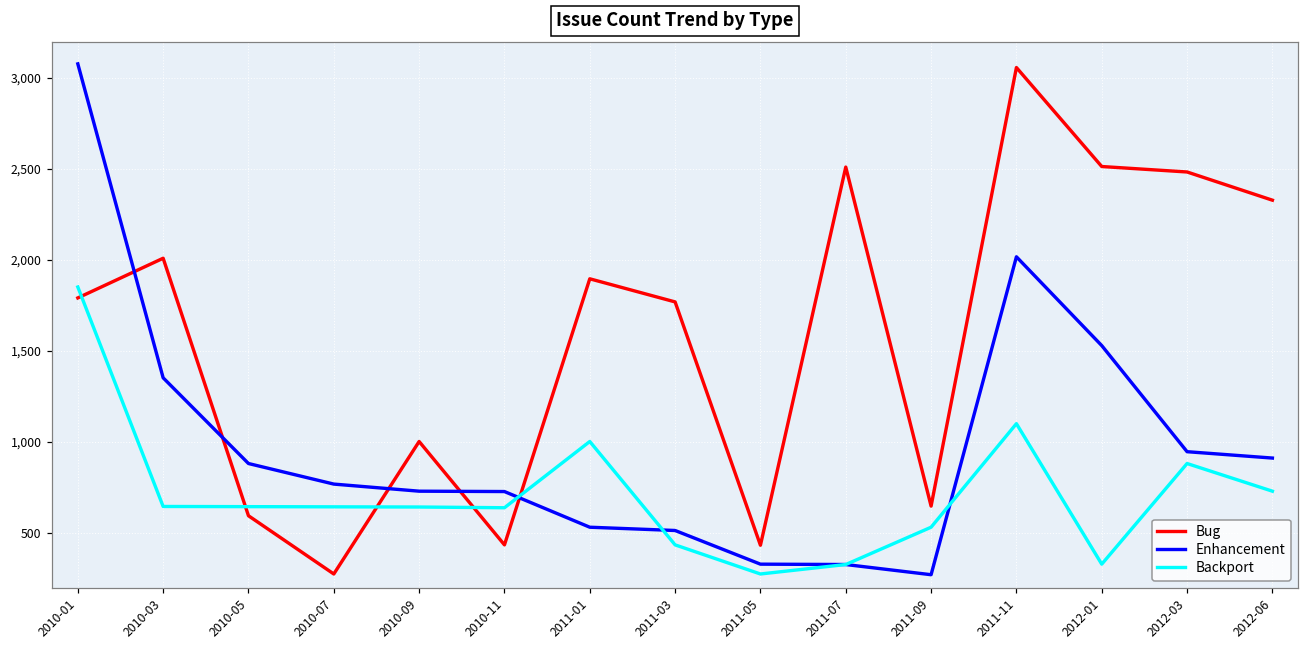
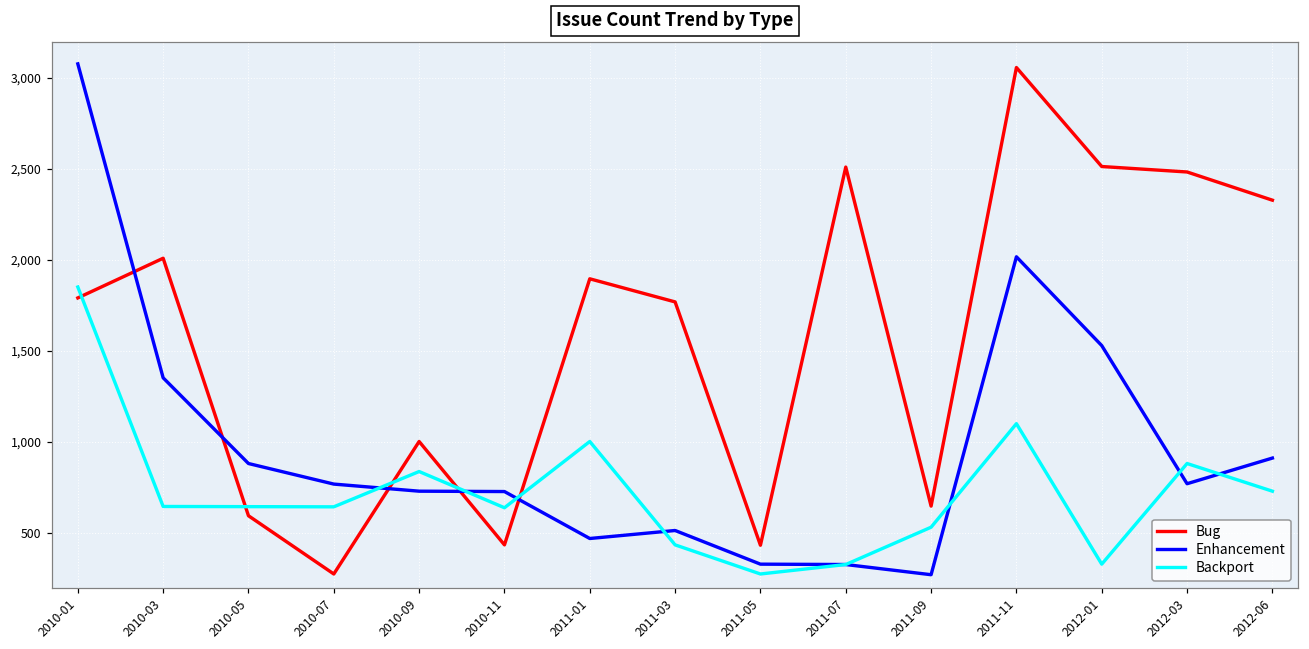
  {
    "Bug": {
      "2010-01": "1,790",
      "2010-03": "2,010",
      "2010-05": "600",
      "2010-07": "280",
      "2010-09": "1,000",
      "2010-11": "440",
      "2011-01": "1,900",
      "2011-03": "1,770",
      "2011-05": "430",
      "2011-07": "2,510",
      "2011-09": "650",
      "2011-11": "3,060",
      "2012-01": "2,510",
      "2012-03": "2,480",
      "2012-06": "2,330"
    },
    "Enhancement": {
      "2010-01": "3,080",
      "2010-03": "1,350",
      "2010-05": "880",
      "2010-07": "770",
      "2010-09": "730",
      "2010-11": "730",
-     "2011-01": "530",
+     "2011-01": "470",
      "2011-03": "510",
      "2011-05": "330",
      "2011-09": "270",
      "2011-11": "2,020",
      "2012-01": "1,530",
-     "2012-03": "950",
+     "2012-03": "770",
      "2012-06": "910"
    },
    "Backport": {
      "2010-01": "1,850",
      "2010-03": "650",
      "2010-05": "650",
      "2010-07": "640",
-     "2010-09": "640",
+     "2010-09": "840",
      "2010-11": "640",
      "2011-01": "1,000",
      "2011-03": "440",
      "2011-05": "280",
      "2011-09": "530",
      "2011-11": "1,100",
      "2012-01": "330",
      "2012-03": "880",
      "2012-06": "730"
    }
  }
